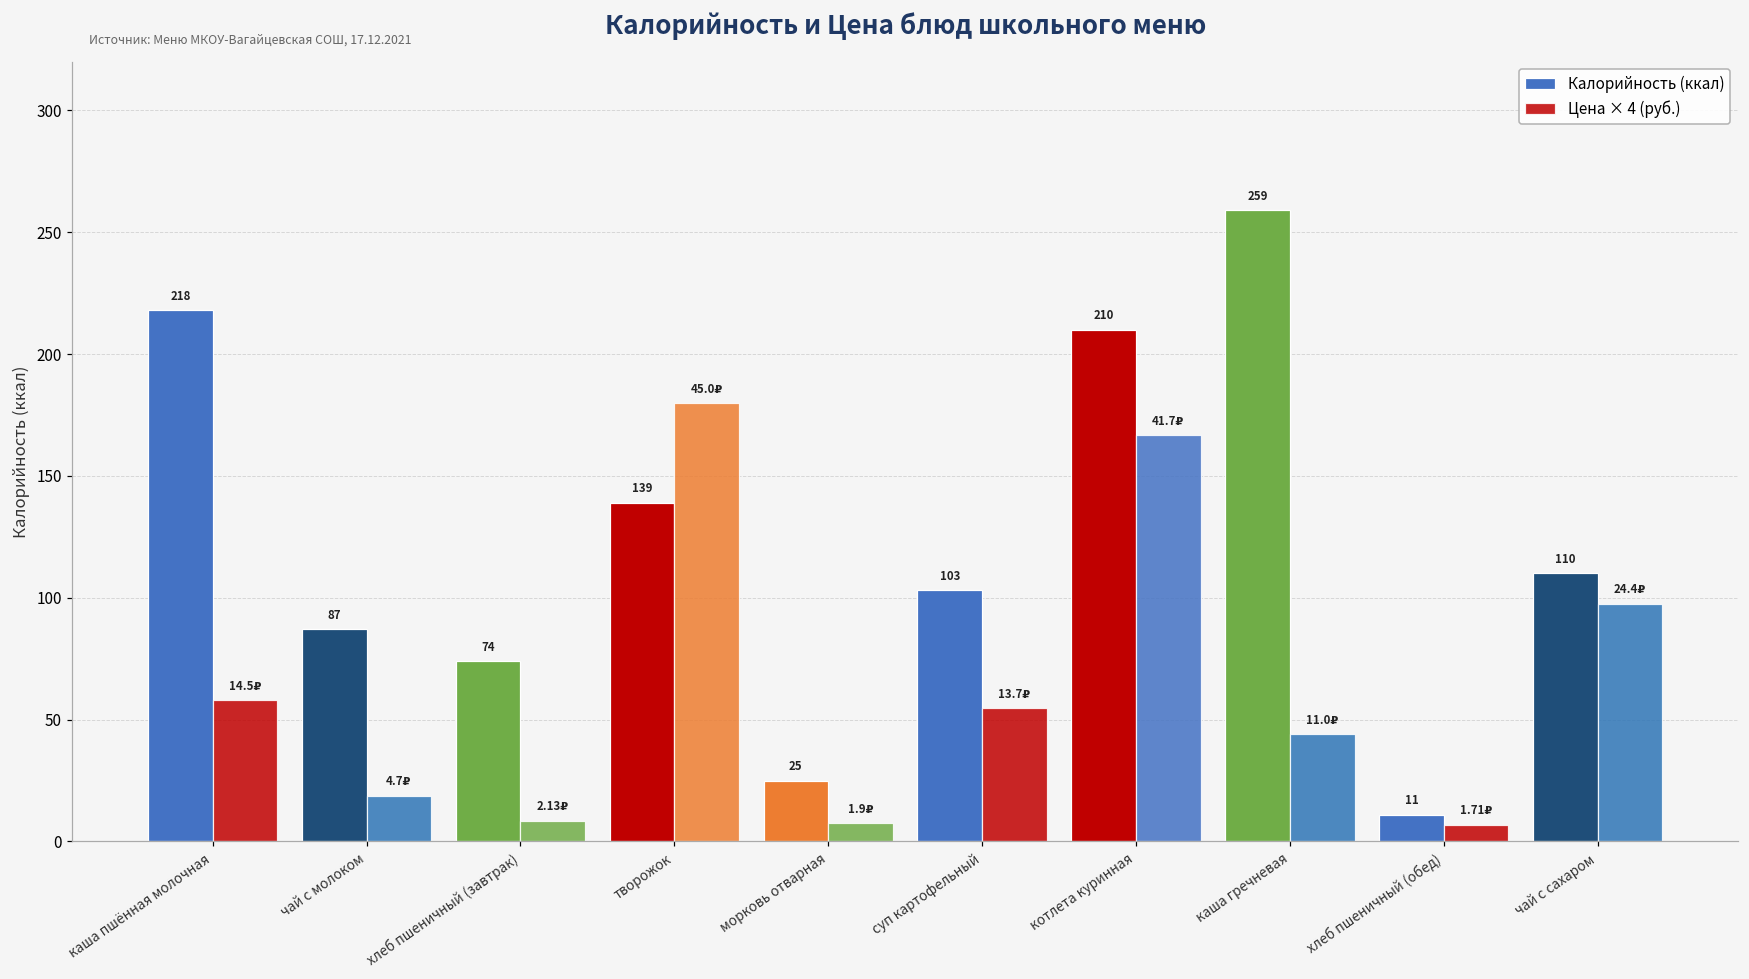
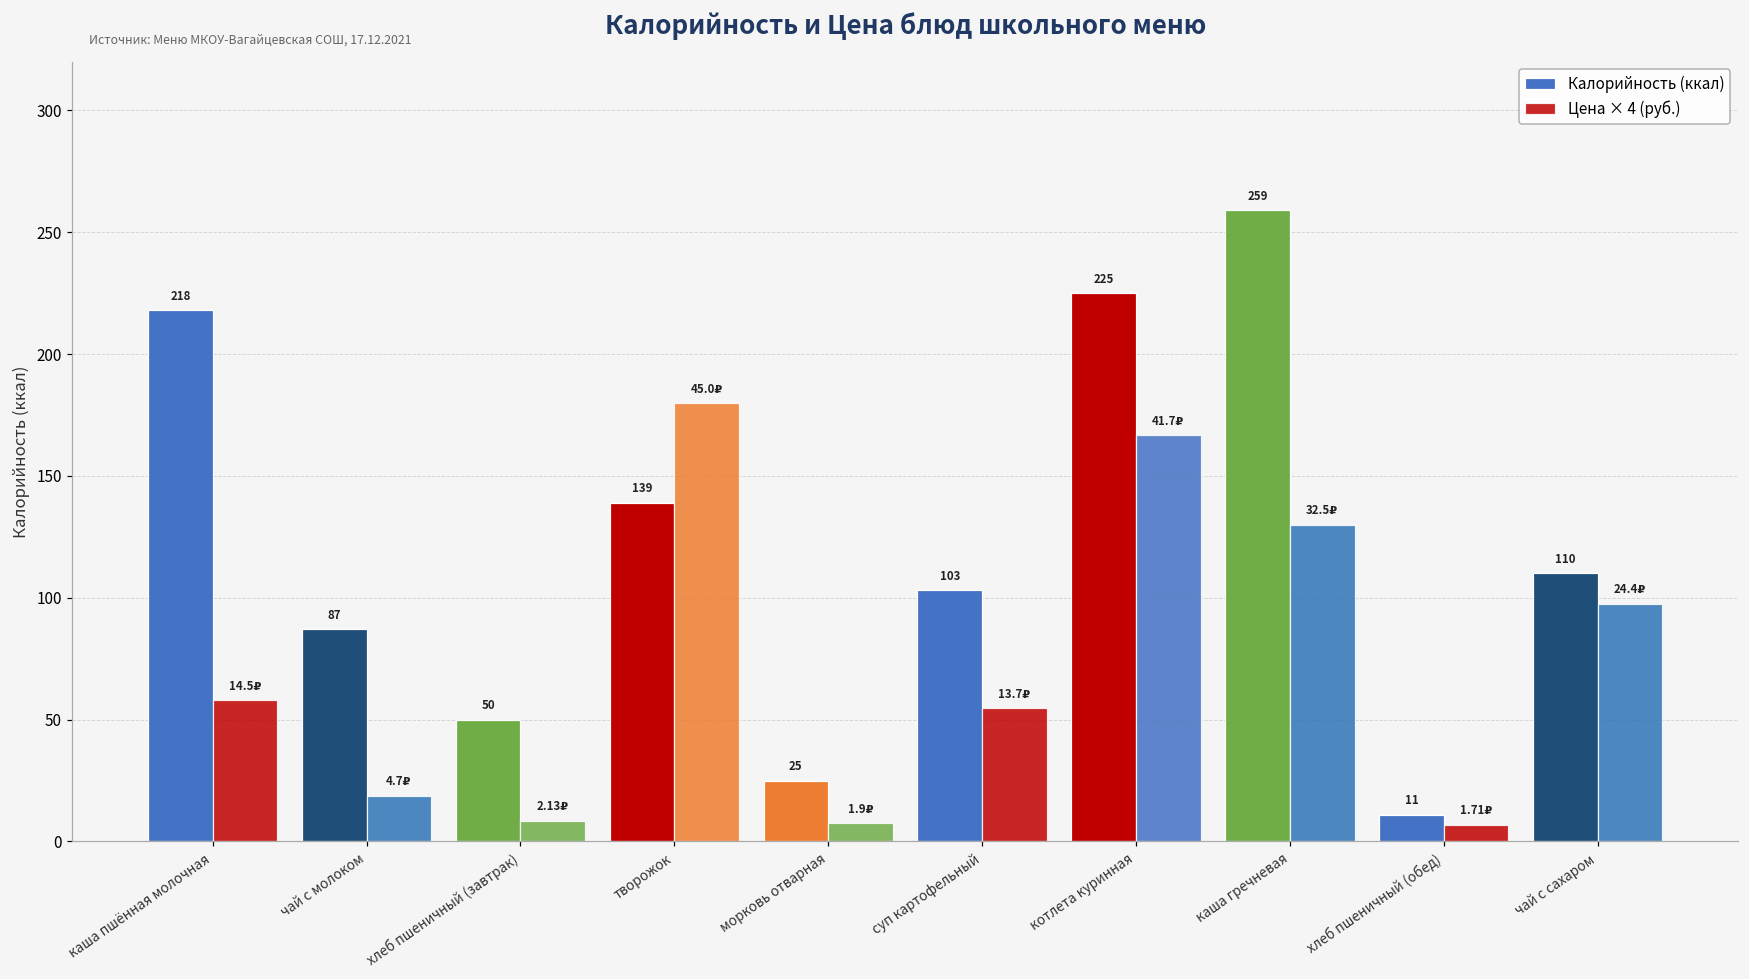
  {
    "Калорийность (ккал)": {
      "каша пшённая молочная": "218",
      "чай с молоком": "87",
-     "хлеб пшеничный (завтрак)": "74",
+     "хлеб пшеничный (завтрак)": "50",
      "творожок": "139",
      "морковь отварная": "25",
      "суп картофельный": "103",
-     "котлета куринная": "210",
+     "котлета куринная": "225",
      "каша гречневая": "259",
      "хлеб пшеничный (обед)": "11",
      "чай с сахаром": "110"
    },
    "Цена × 4 (руб.)": {
-     "каша гречневая": "11.0₽"
+     "каша гречневая": "32.5₽"
    }
  }
